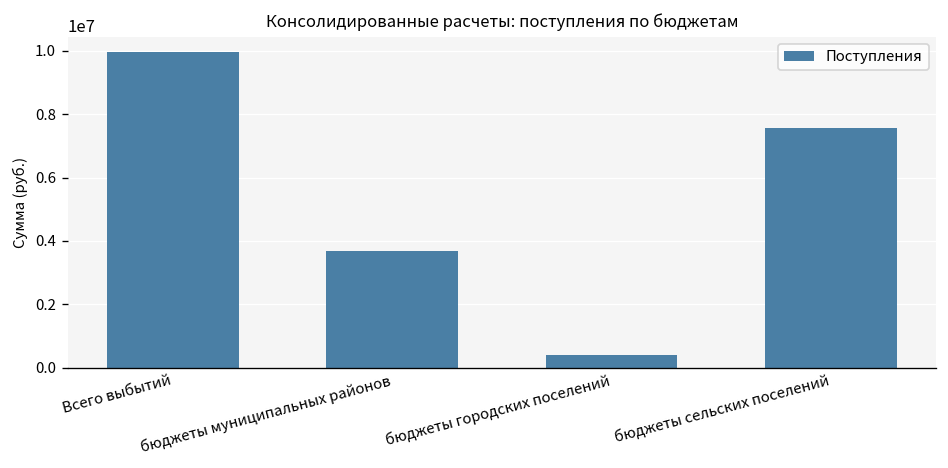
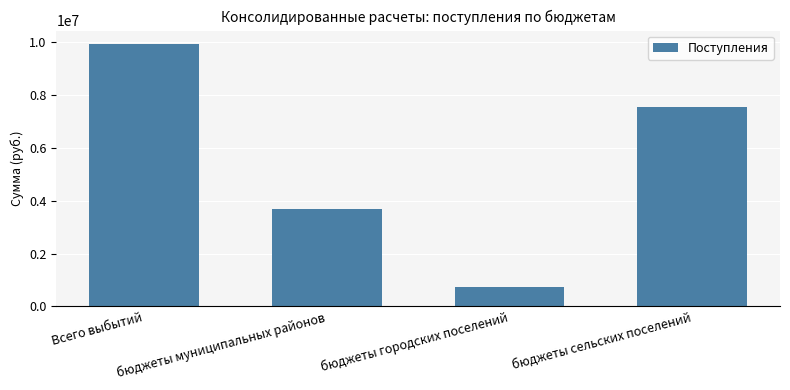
  {
    "Всего выбытий": 10000000,
    "бюджеты муниципальных районов": 3700000,
-   "бюджеты городских поселений": 400000,
+   "бюджеты городских поселений": 700000,
    "бюджеты сельских поселений": 7600000
  }
